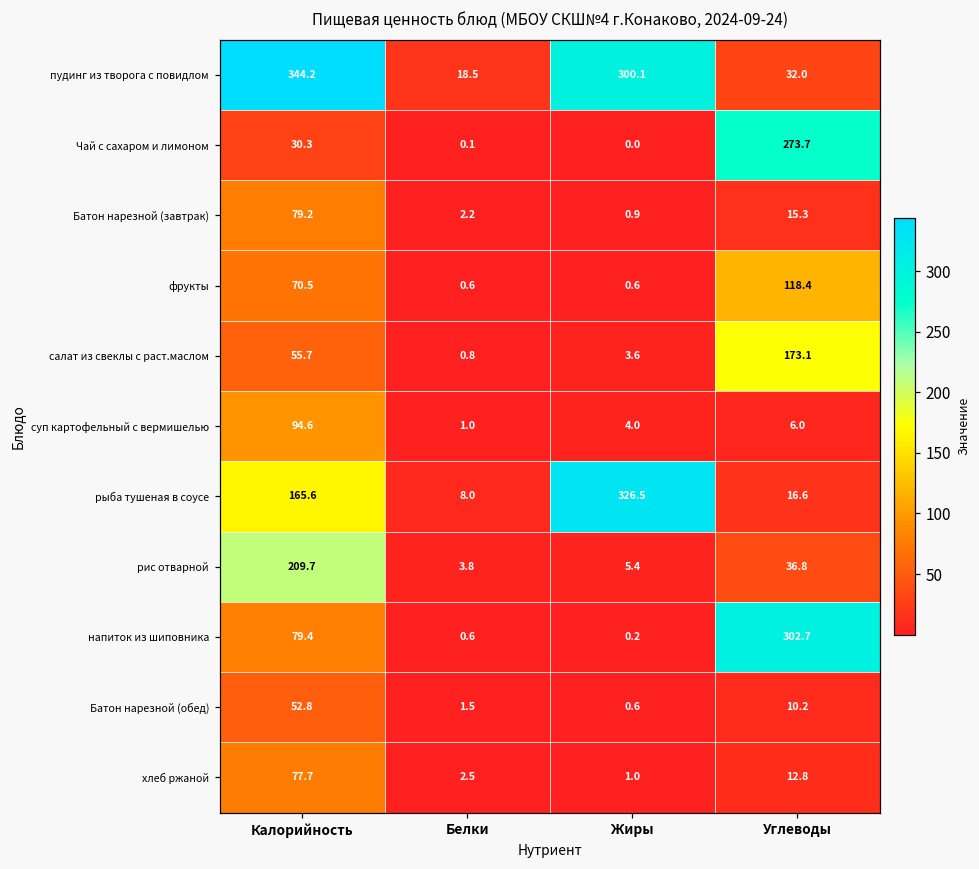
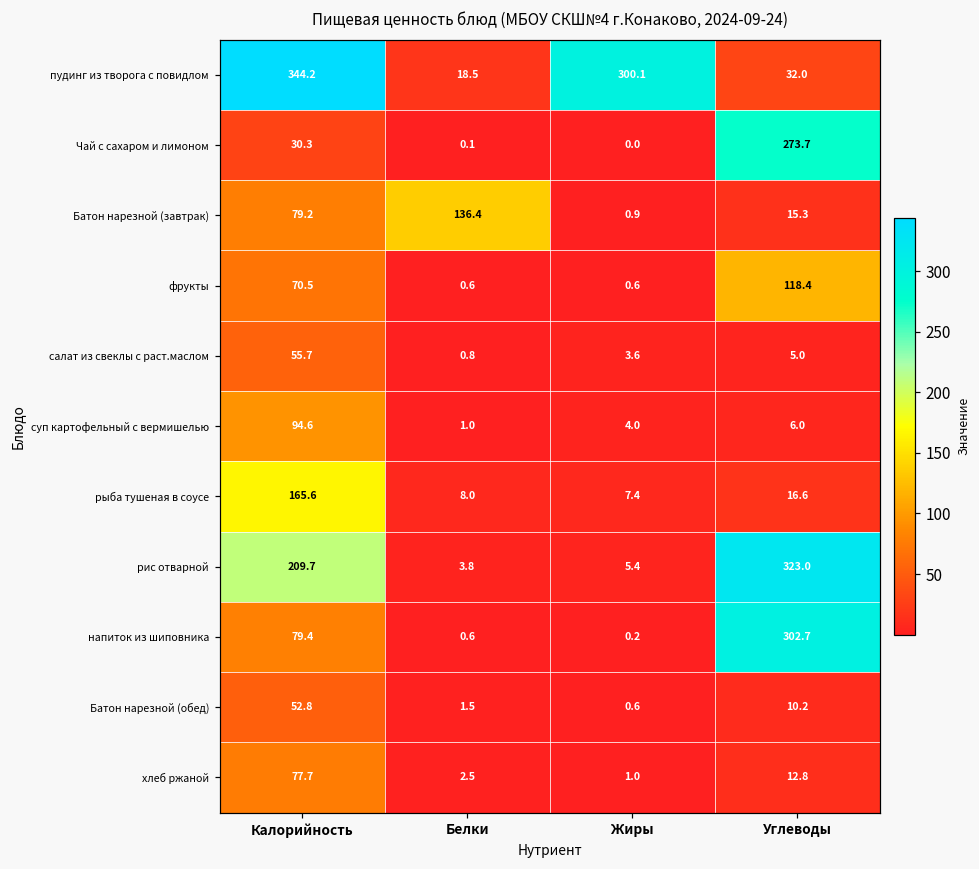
  {
    "пудинг из творога с повидлом": {
      "Калорийность": 344.2,
      "Белки": 18.5,
      "Жиры": 300.1,
      "Углеводы": 32.0
    },
    "Чай с сахаром и лимоном": {
      "Калорийность": 30.3,
      "Белки": 0.1,
      "Жиры": 0.0,
      "Углеводы": 273.7
    },
    "Батон нарезной (завтрак)": {
      "Калорийность": 79.2,
-     "Белки": 2.2,
+     "Белки": 136.4,
      "Жиры": 0.9,
      "Углеводы": 15.3
    },
    "фрукты": {
      "Калорийность": 70.5,
      "Белки": 0.6,
      "Жиры": 0.6,
      "Углеводы": 118.4
    },
    "салат из свеклы с раст.маслом": {
      "Калорийность": 55.7,
      "Белки": 0.8,
      "Жиры": 3.6,
-     "Углеводы": 173.1
+     "Углеводы": 5.0
    },
    "суп картофельный с вермишелью": {
      "Калорийность": 94.6,
      "Белки": 1.0,
      "Жиры": 4.0,
      "Углеводы": 6.0
    },
    "рыба тушеная в соусе": {
      "Калорийность": 165.6,
      "Белки": 8.0,
-     "Жиры": 326.5,
+     "Жиры": 7.4,
      "Углеводы": 16.6
    },
    "рис отварной": {
      "Калорийность": 209.7,
      "Белки": 3.8,
      "Жиры": 5.4,
-     "Углеводы": 36.8
+     "Углеводы": 323.0
    },
    "напиток из шиповника": {
      "Калорийность": 79.4,
      "Белки": 0.6,
      "Жиры": 0.2,
      "Углеводы": 302.7
    },
    "Батон нарезной (обед)": {
      "Калорийность": 52.8,
      "Белки": 1.5,
      "Жиры": 0.6,
      "Углеводы": 10.2
    },
    "хлеб ржаной": {
      "Калорийность": 77.7,
      "Белки": 2.5,
      "Жиры": 1.0,
      "Углеводы": 12.8
    }
  }
